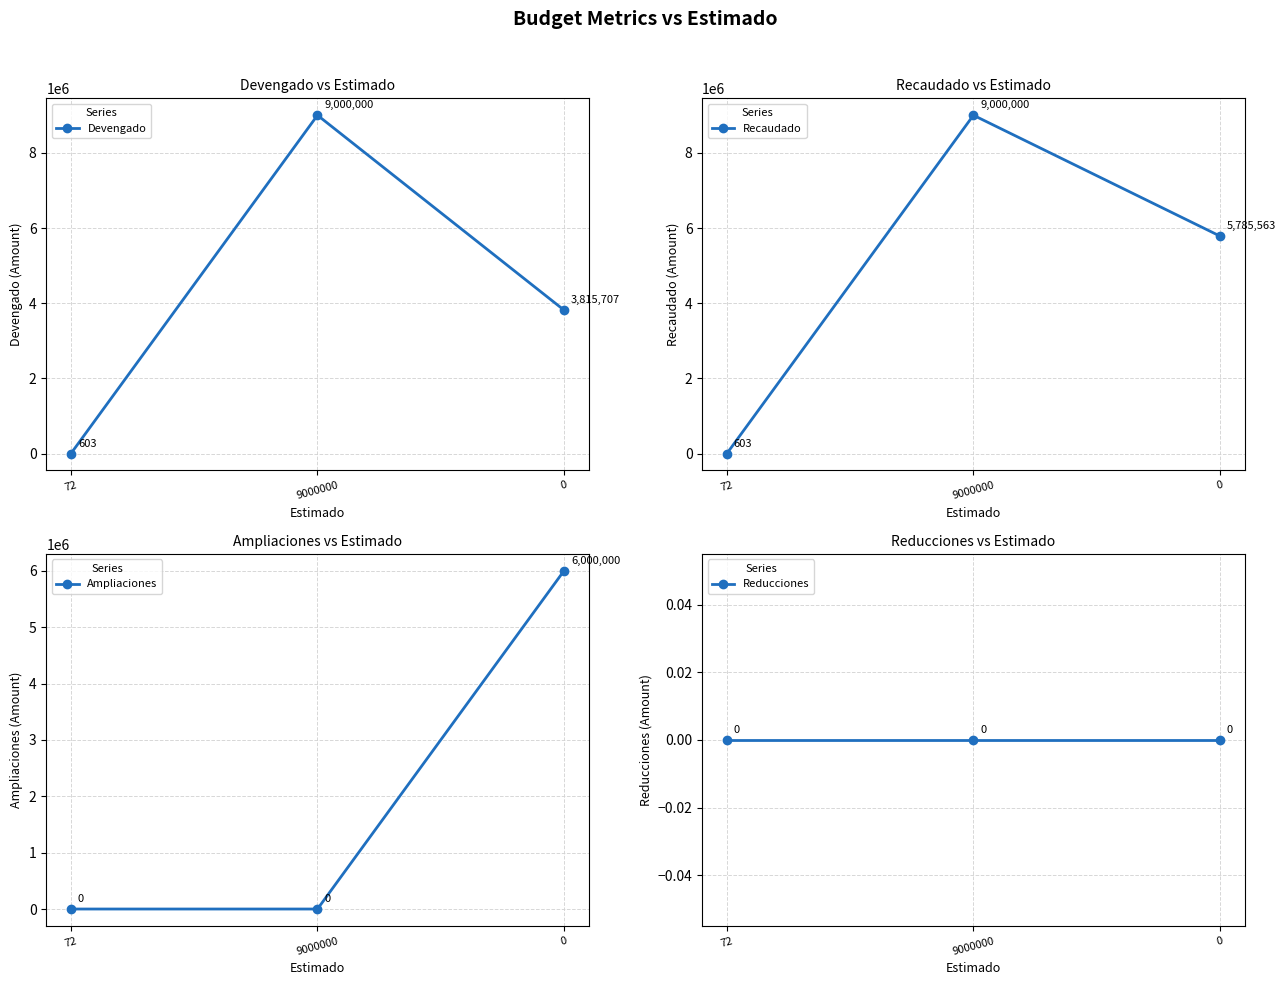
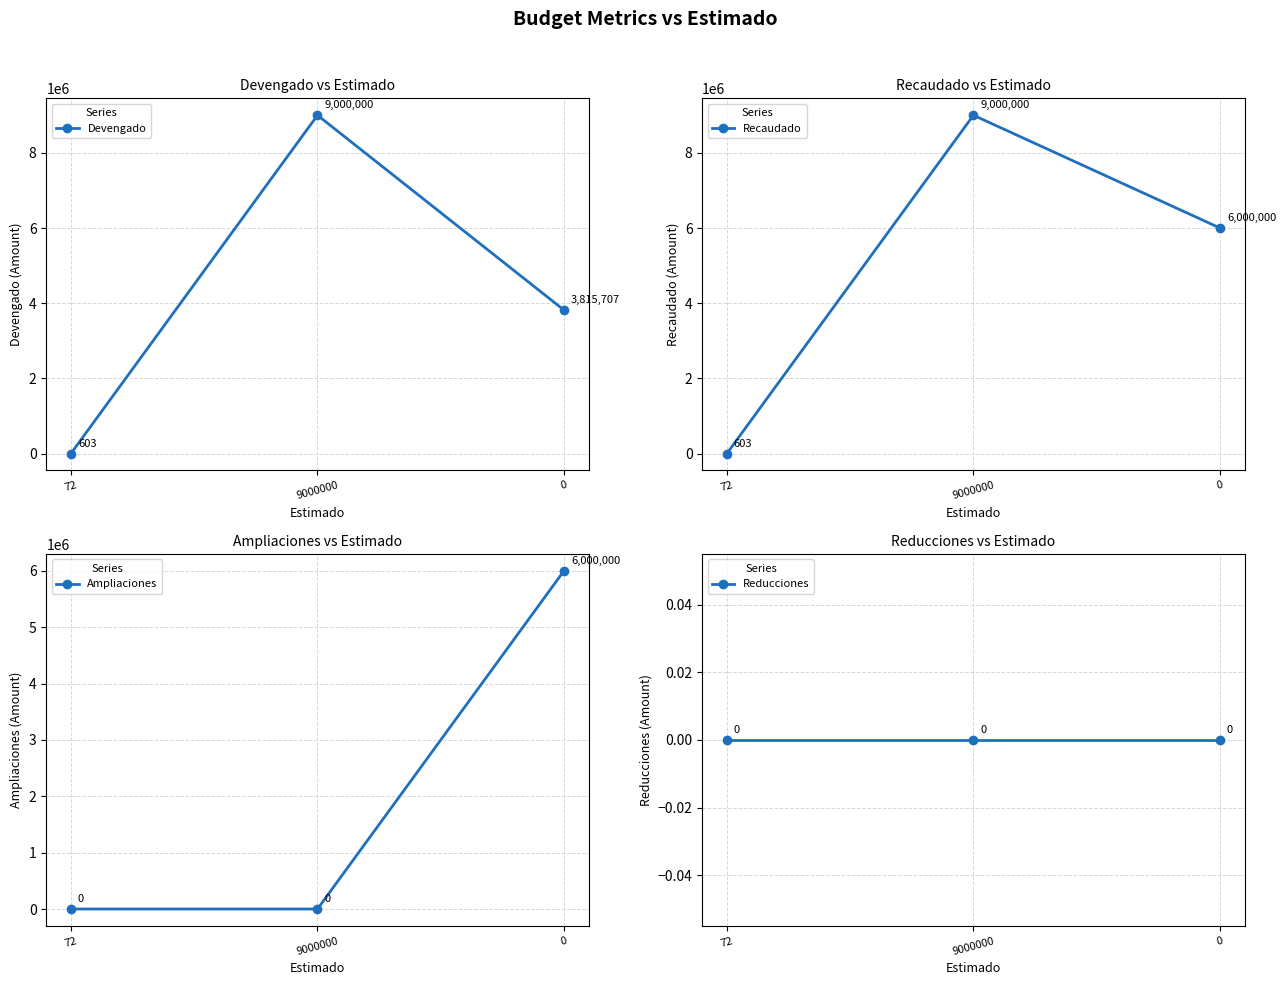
  {
    "Devengado vs Estimado": {
      "72": "603",
      "9000000": "9,000,000",
      "0": "3,815,707"
    },
    "Recaudado vs Estimado": {
      "72": "603",
      "9000000": "9,000,000",
-     "0": "5,785,563"
+     "0": "6,000,000"
    },
    "Ampliaciones vs Estimado": {
      "72": "0",
      "9000000": "0",
      "0": "6,000,000"
    },
    "Reducciones vs Estimado": {
      "72": "0",
      "9000000": "0",
      "0": "0"
    }
  }
